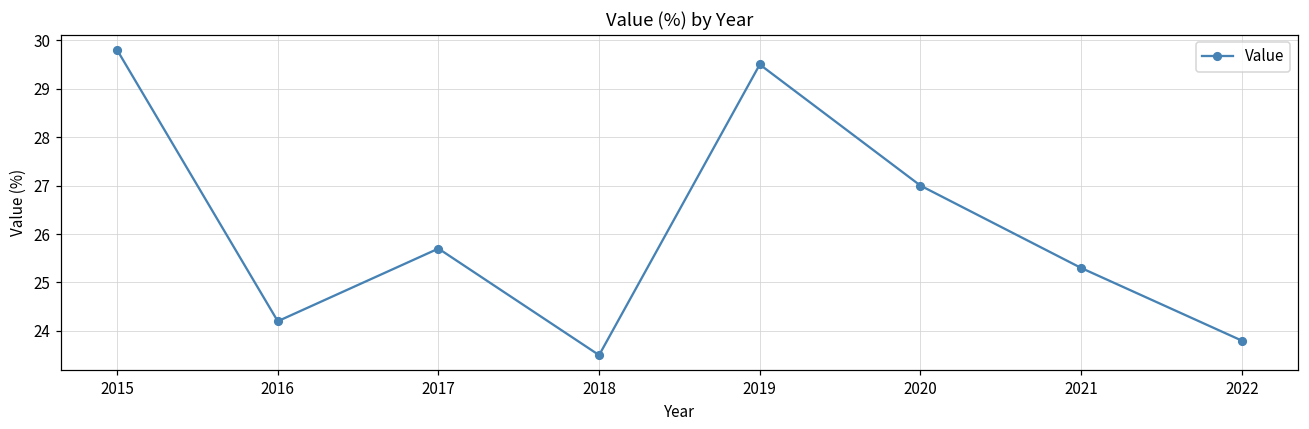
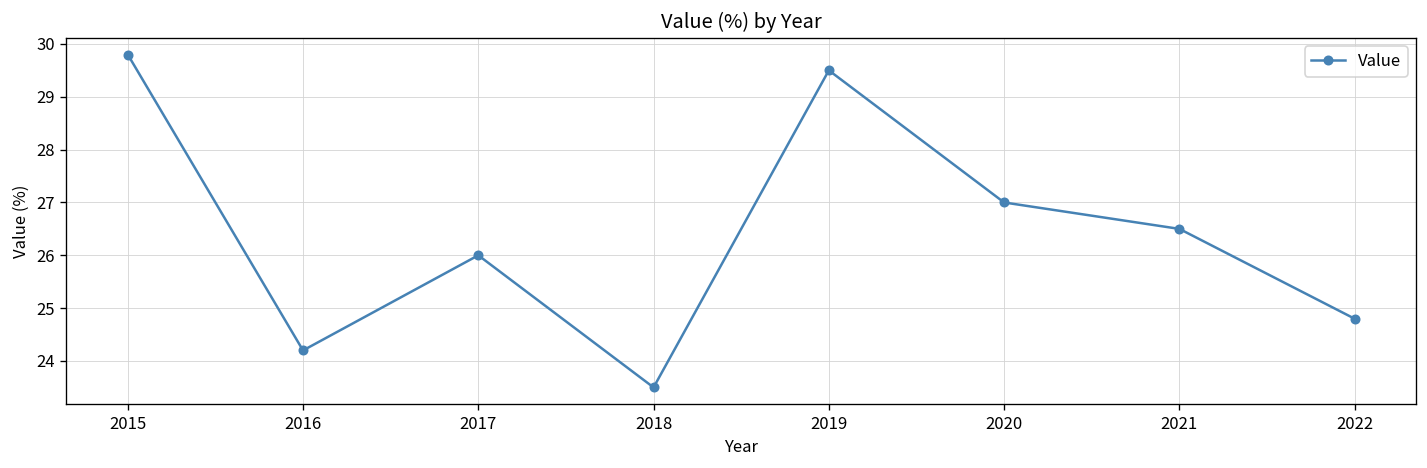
  {
    "2015": 29.8,
    "2016": 24.2,
-   "2017": 25.7,
+   "2017": 26.0,
    "2018": 23.5,
    "2019": 29.5,
    "2020": 27.0,
-   "2021": 25.3,
-   "2022": 23.8
+   "2021": 26.5,
+   "2022": 24.8
  }
